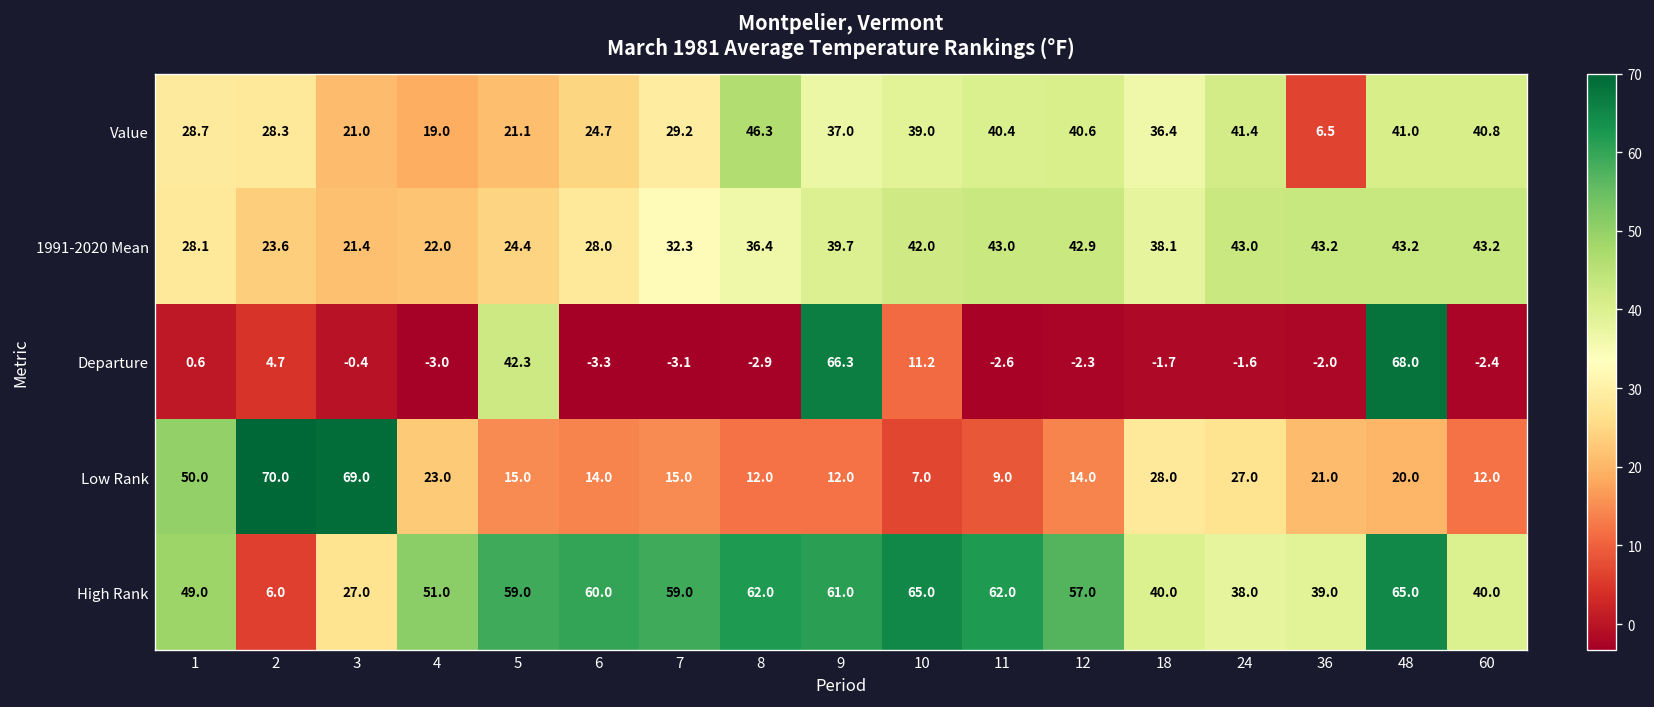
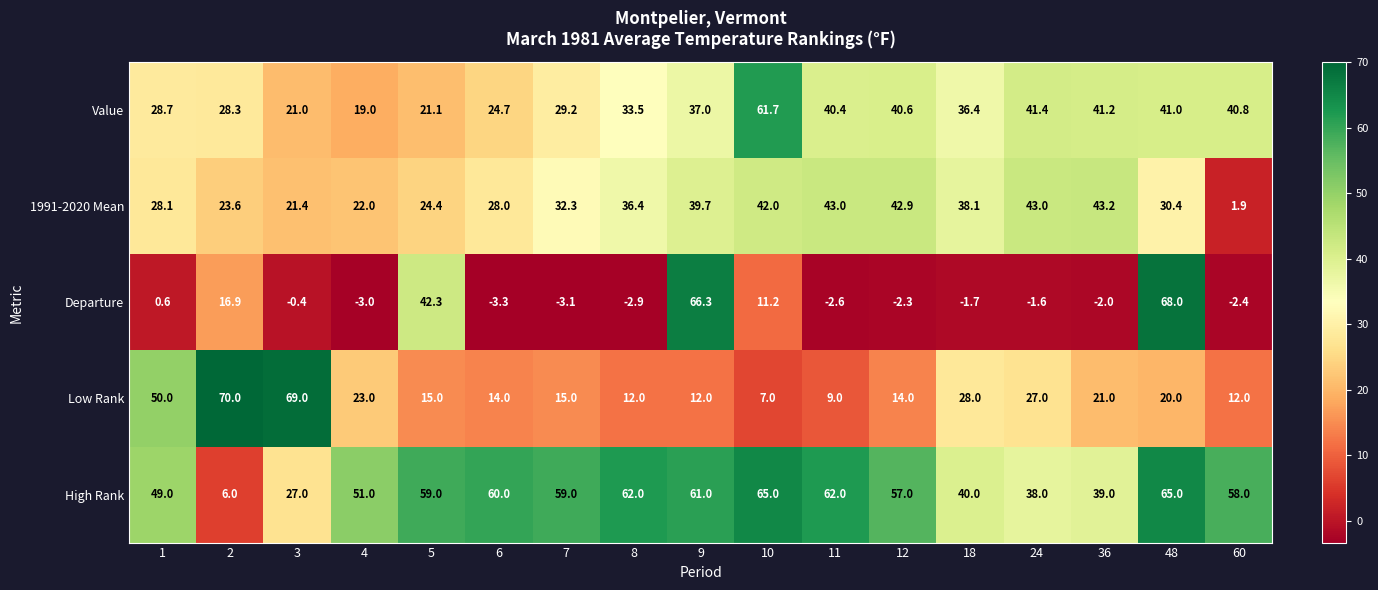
  {
    "Value": {
      "1": 28.7,
      "2": 28.3,
      "3": 21.0,
      "4": 19.0,
      "5": 21.1,
      "6": 24.7,
      "7": 29.2,
-     "8": 46.3,
+     "8": 33.5,
      "9": 37.0,
-     "10": 39.0,
+     "10": 61.7,
      "11": 40.4,
      "12": 40.6,
      "18": 36.4,
      "24": 41.4,
-     "36": 6.5,
+     "36": 41.2,
      "48": 41.0,
      "60": 40.8
    },
    "1991-2020 Mean": {
      "1": 28.1,
      "2": 23.6,
      "3": 21.4,
      "4": 22.0,
      "5": 24.4,
      "6": 28.0,
      "7": 32.3,
      "8": 36.4,
      "9": 39.7,
      "10": 42.0,
      "11": 43.0,
      "12": 42.9,
      "18": 38.1,
      "24": 43.0,
      "36": 43.2,
-     "48": 43.2,
-     "60": 43.2
+     "48": 30.4,
+     "60": 1.9
    },
    "Departure": {
      "1": 0.6,
-     "2": 4.7,
+     "2": 16.9,
      "3": -0.4,
      "4": -3.0,
      "5": 42.3,
      "6": -3.3,
      "7": -3.1,
      "8": -2.9,
      "9": 66.3,
      "10": 11.2,
      "11": -2.6,
      "12": -2.3,
      "18": -1.7,
      "24": -1.6,
      "36": -2.0,
      "48": 68.0,
      "60": -2.4
    },
    "Low Rank": {
      "1": 50.0,
      "2": 70.0,
      "3": 69.0,
      "4": 23.0,
      "5": 15.0,
      "6": 14.0,
      "7": 15.0,
      "8": 12.0,
      "9": 12.0,
      "10": 7.0,
      "11": 9.0,
      "12": 14.0,
      "18": 28.0,
      "24": 27.0,
      "36": 21.0,
      "48": 20.0,
      "60": 12.0
    },
    "High Rank": {
      "1": 49.0,
      "2": 6.0,
      "3": 27.0,
      "4": 51.0,
      "5": 59.0,
      "6": 60.0,
      "7": 59.0,
      "8": 62.0,
      "9": 61.0,
      "10": 65.0,
      "11": 62.0,
      "12": 57.0,
      "18": 40.0,
      "24": 38.0,
      "36": 39.0,
      "48": 65.0,
-     "60": 40.0
+     "60": 58.0
    }
  }
